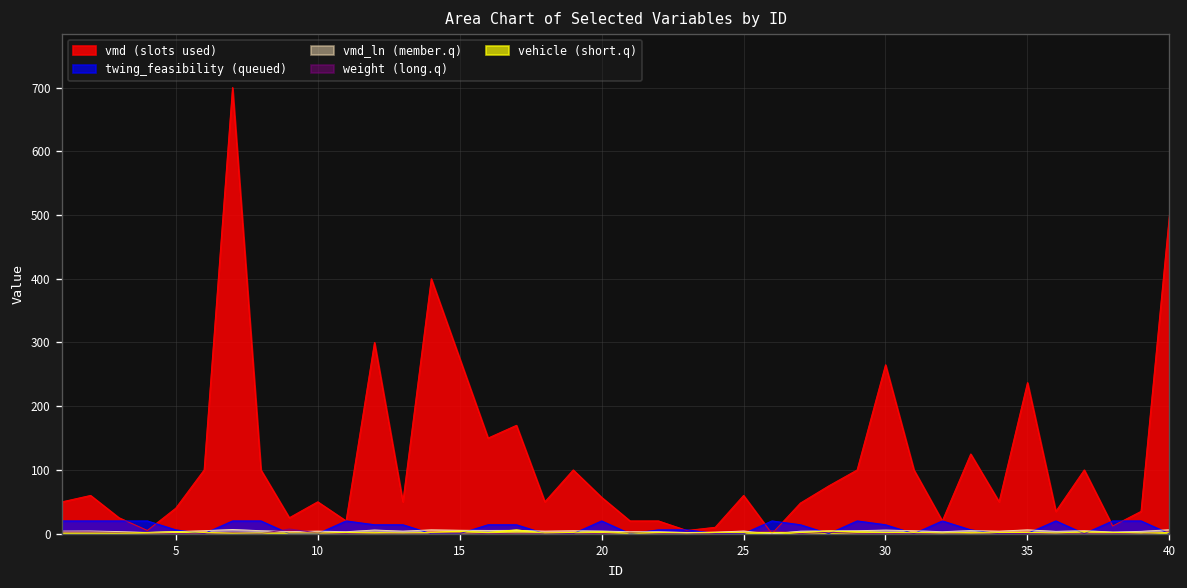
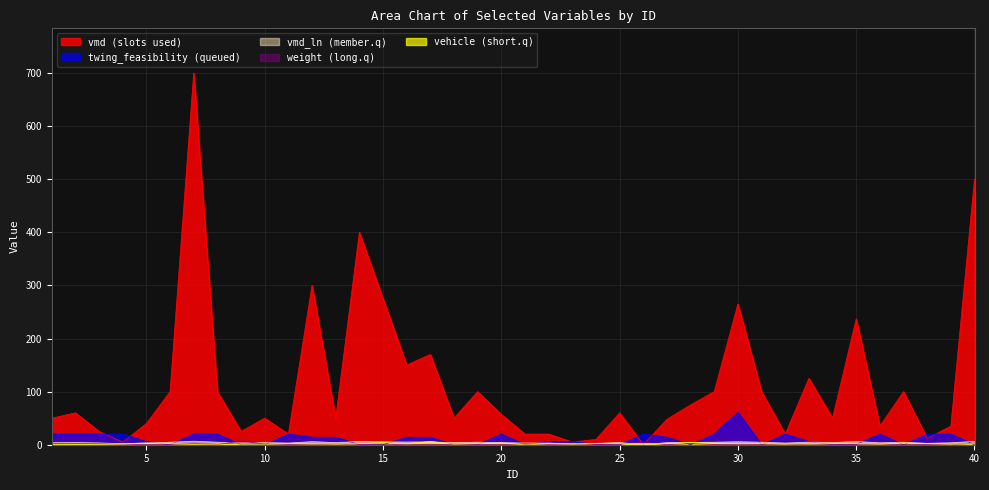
  {
    "vmd (slots used)": {
      "5": 40,
      "10": 50,
      "15": 280,
      "20": 60,
      "25": 60,
      "30": 270,
      "35": 240,
      "40": 500
    },
    "twing_feasibility (queued)": {
      "20": 20,
-     "30": 10
+     "30": 60
    }
  }
